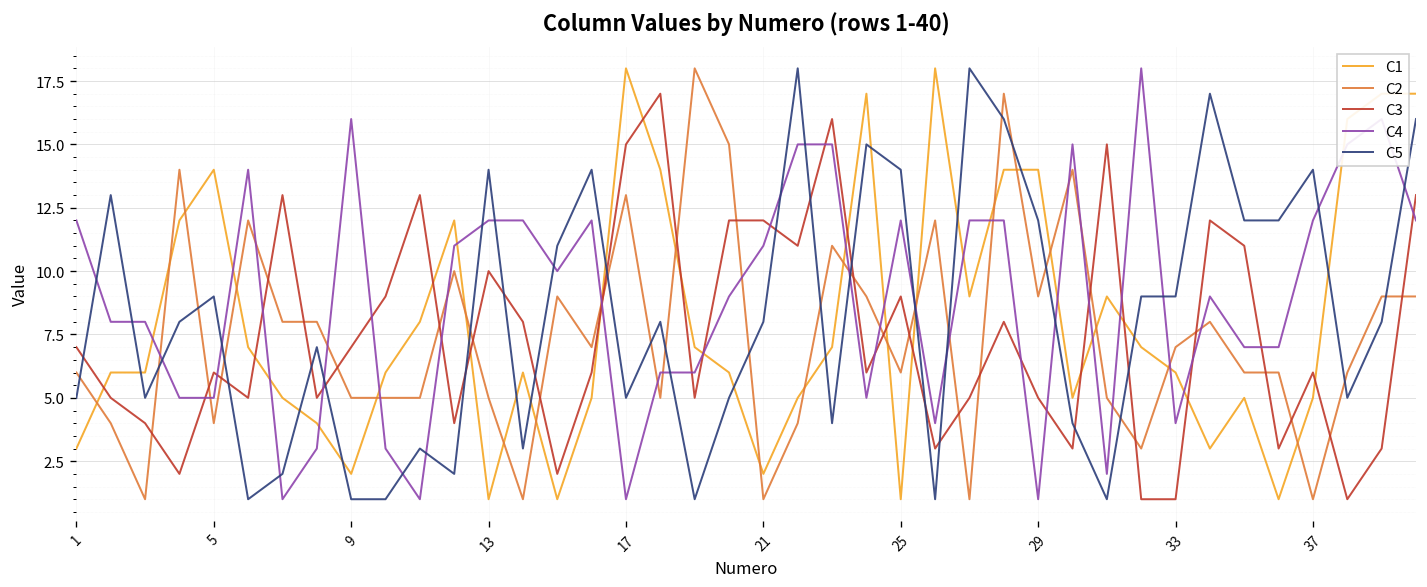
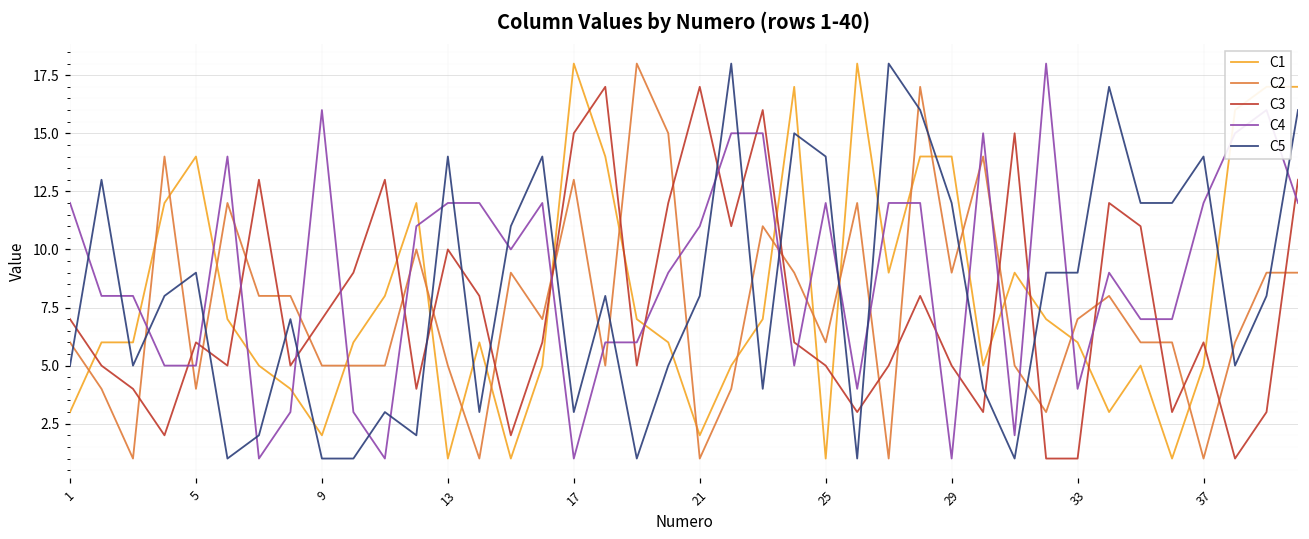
  {
    "C3": {
      "1": 7,
      "5": 6,
      "9": 7,
      "13": 10,
      "17": 15,
-     "21": 12,
-     "25": 9,
+     "21": 17,
+     "25": 5,
      "29": 5,
      "33": 1,
      "37": 6
    },
    "C4": {
      "1": 12,
      "5": 5,
      "9": 16,
      "13": 12,
      "17": 1,
      "21": 11,
      "25": 12,
      "29": 1,
      "33": 4,
      "37": 12
    },
    "C5": {
      "1": 5,
      "5": 9,
      "9": 1,
      "13": 14,
-     "17": 5,
+     "17": 3,
      "21": 8,
      "25": 14,
      "29": 12,
      "33": 9,
      "37": 14
    }
  }
